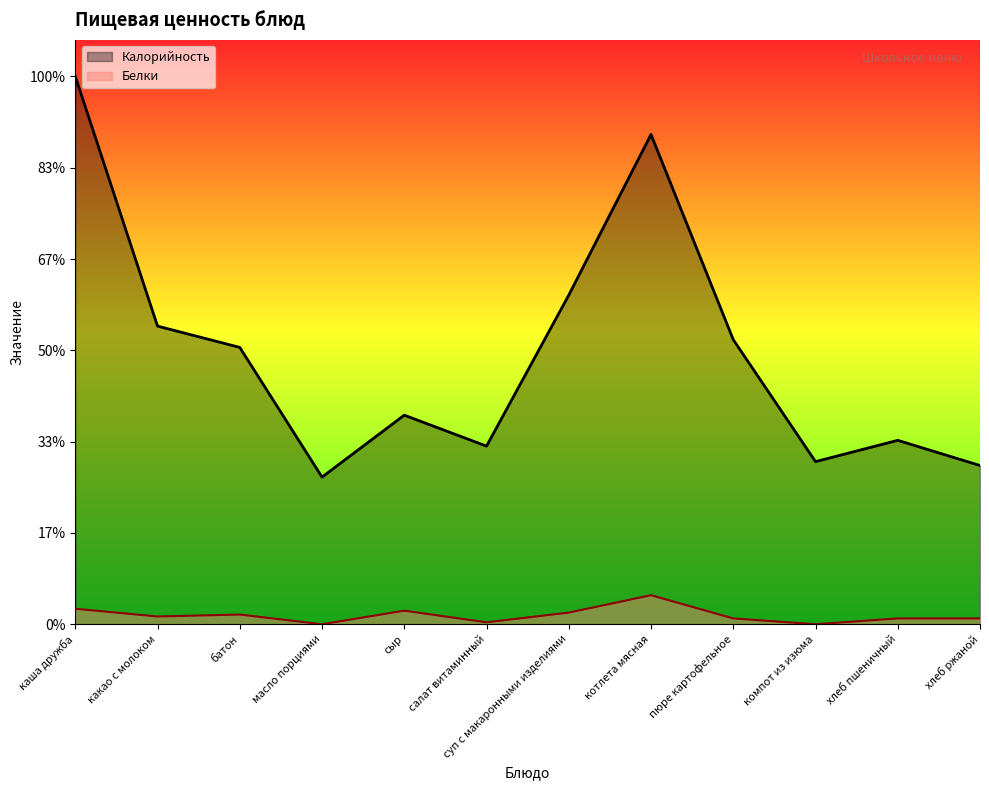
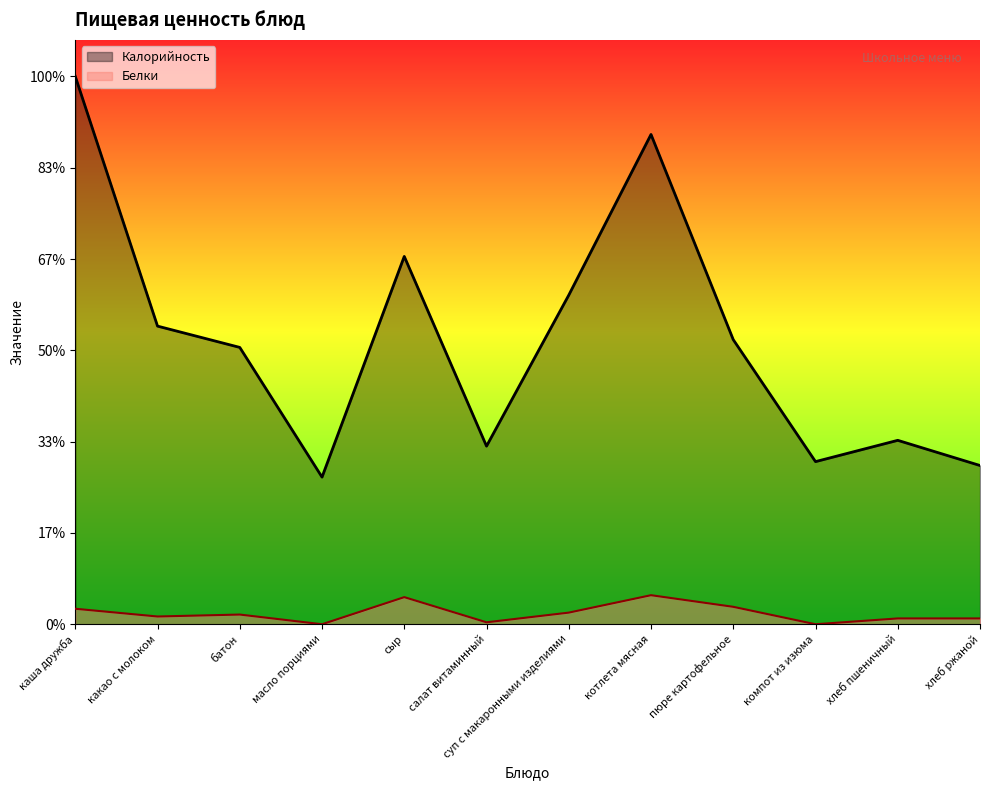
  {
    "Калорийность": {
      "каша дружба": "100%",
      "какао с молоком": "54%",
      "батон": "51%",
      "масло порциями": "27%",
-     "сыр": "38%",
+     "сыр": "67%",
      "салат витаминный": "33%",
      "суп с макаронными изделиями": "60%",
      "котлета мясная": "89%",
      "пюре картофельное": "52%",
      "компот из изюма": "30%",
      "хлеб пшеничный": "34%",
      "хлеб ржаной": "29%"
    },
    "Белки": {
      "каша дружба": "3%",
      "какао с молоком": "1%",
      "батон": "2%",
      "масло порциями": "0%",
-     "сыр": "2%",
+     "сыр": "5%",
      "салат витаминный": "0%",
      "суп с макаронными изделиями": "2%",
      "котлета мясная": "5%",
-     "пюре картофельное": "1%",
+     "пюре картофельное": "3%",
      "компот из изюма": "0%",
      "хлеб пшеничный": "1%",
      "хлеб ржаной": "1%"
    }
  }
